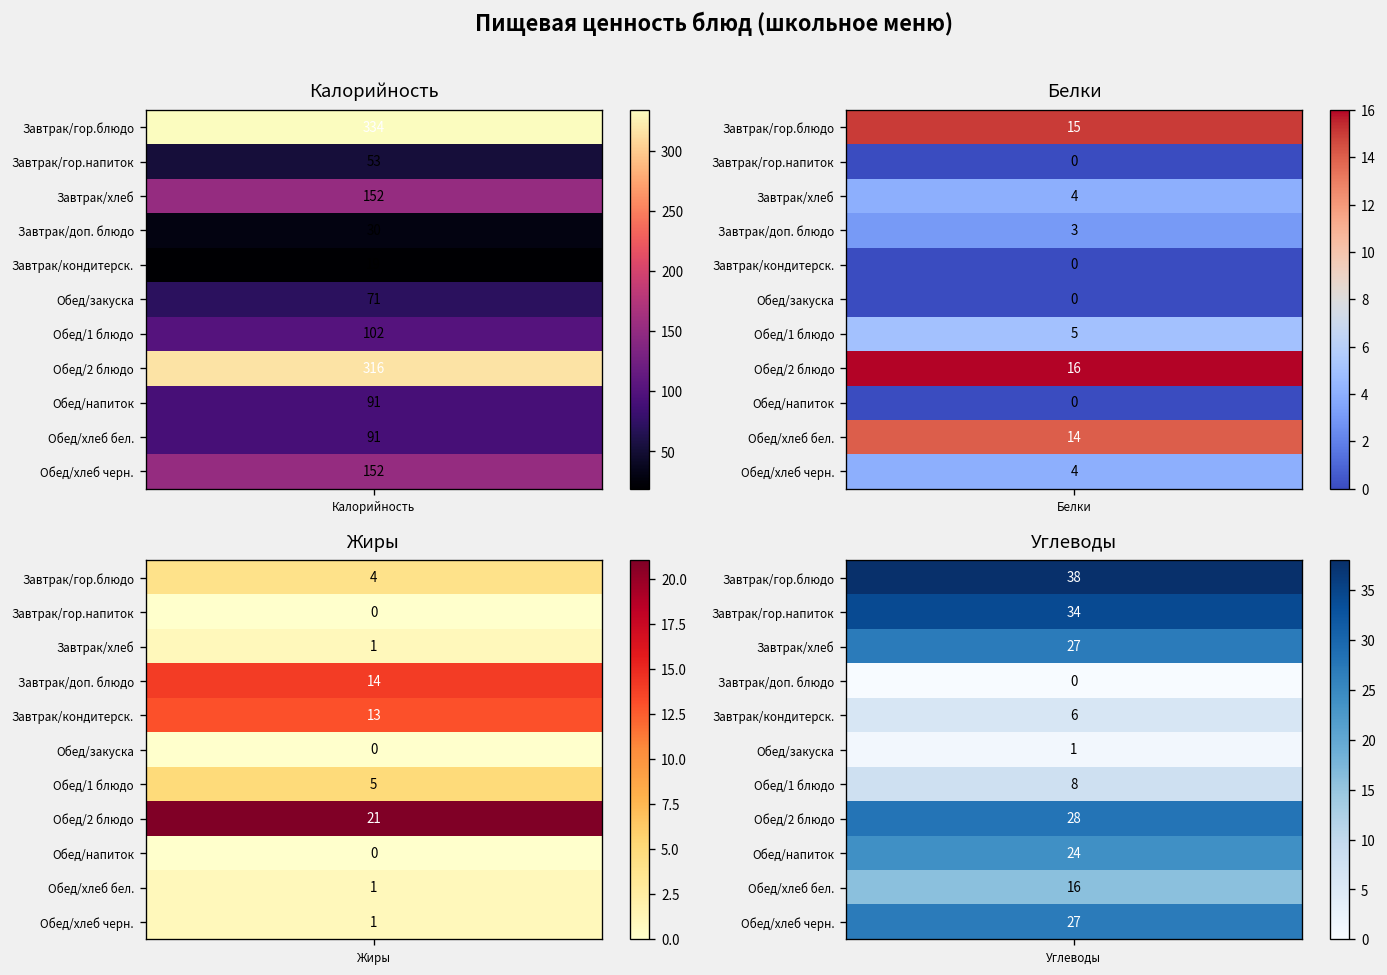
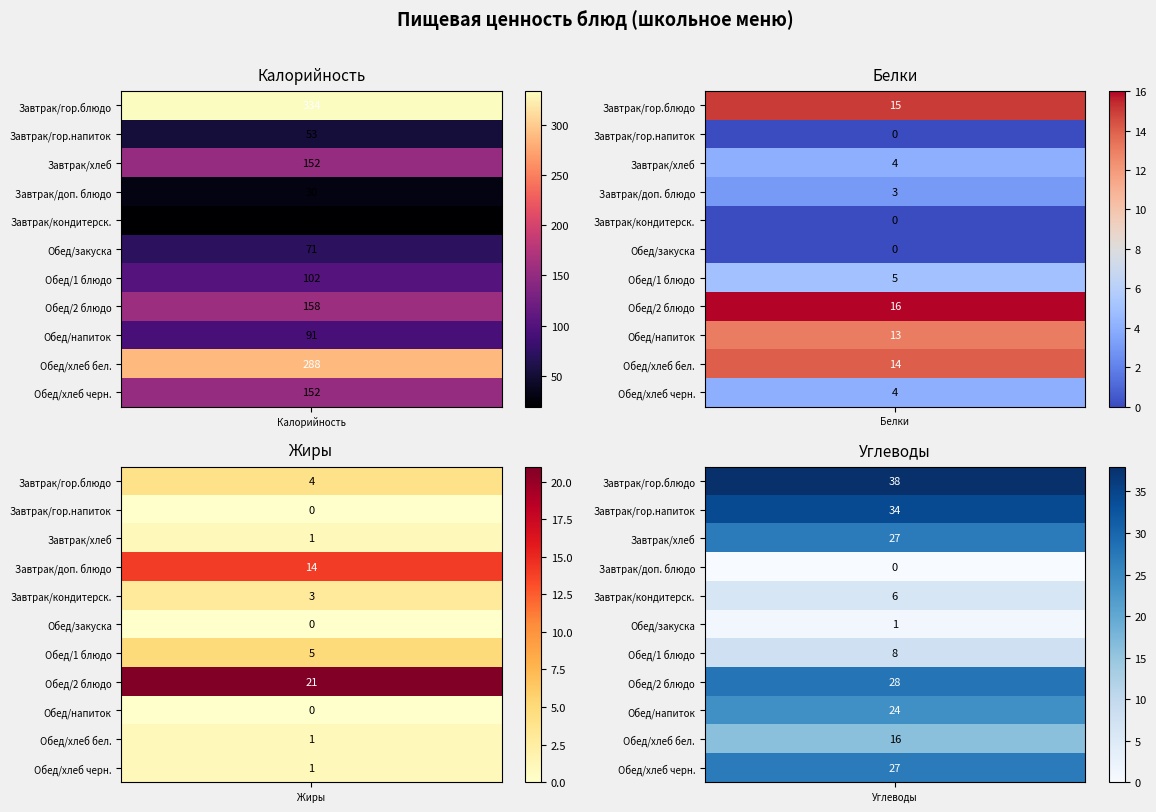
  {
    "Калорийность": {
      "Завтрак/гор.блюдо": {
        "Калорийность": 334
      },
      "Завтрак/гор.напиток": {
        "Калорийность": 53
      },
      "Завтрак/хлеб": {
        "Калорийность": 152
      },
      "Обед/закуска": {
        "Калорийность": 71
      },
      "Обед/1 блюдо": {
        "Калорийность": 102
      },
      "Обед/2 блюдо": {
-       "Калорийность": 316
+       "Калорийность": 158
      },
      "Обед/напиток": {
        "Калорийность": 91
      },
      "Обед/хлеб бел.": {
-       "Калорийность": 91
+       "Калорийность": 288
      },
      "Обед/хлеб черн.": {
        "Калорийность": 152
      }
    },
    "Белки": {
      "Завтрак/гор.блюдо": {
        "Белки": 15
      },
      "Завтрак/гор.напиток": {
        "Белки": 0
      },
      "Завтрак/хлеб": {
        "Белки": 4
      },
      "Завтрак/доп. блюдо": {
        "Белки": 3
      },
      "Завтрак/кондитерск.": {
        "Белки": 0
      },
      "Обед/закуска": {
        "Белки": 0
      },
      "Обед/1 блюдо": {
        "Белки": 5
      },
      "Обед/2 блюдо": {
        "Белки": 16
      },
      "Обед/напиток": {
-       "Белки": 0
+       "Белки": 13
      },
      "Обед/хлеб бел.": {
        "Белки": 14
      },
      "Обед/хлеб черн.": {
        "Белки": 4
      }
    },
    "Жиры": {
      "Завтрак/гор.блюдо": {
        "Жиры": 4
      },
      "Завтрак/гор.напиток": {
        "Жиры": 0
      },
      "Завтрак/хлеб": {
        "Жиры": 1
      },
      "Завтрак/доп. блюдо": {
        "Жиры": 14
      },
      "Завтрак/кондитерск.": {
-       "Жиры": 13
+       "Жиры": 3
      },
      "Обед/закуска": {
        "Жиры": 0
      },
      "Обед/1 блюдо": {
        "Жиры": 5
      },
      "Обед/2 блюдо": {
        "Жиры": 21
      },
      "Обед/напиток": {
        "Жиры": 0
      },
      "Обед/хлеб бел.": {
        "Жиры": 1
      },
      "Обед/хлеб черн.": {
        "Жиры": 1
      }
    },
    "Углеводы": {
      "Завтрак/гор.блюдо": {
        "Углеводы": 38
      },
      "Завтрак/гор.напиток": {
        "Углеводы": 34
      },
      "Завтрак/хлеб": {
        "Углеводы": 27
      },
      "Завтрак/доп. блюдо": {
        "Углеводы": 0
      },
      "Завтрак/кондитерск.": {
        "Углеводы": 6
      },
      "Обед/закуска": {
        "Углеводы": 1
      },
      "Обед/1 блюдо": {
        "Углеводы": 8
      },
      "Обед/2 блюдо": {
        "Углеводы": 28
      },
      "Обед/напиток": {
        "Углеводы": 24
      },
      "Обед/хлеб бел.": {
        "Углеводы": 16
      },
      "Обед/хлеб черн.": {
        "Углеводы": 27
      }
    }
  }
